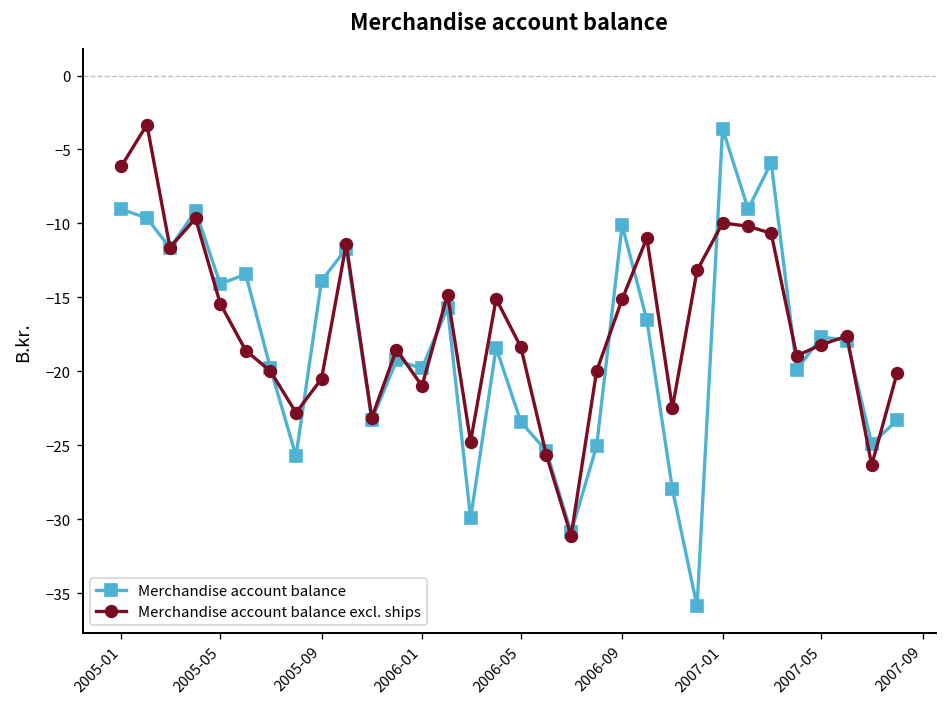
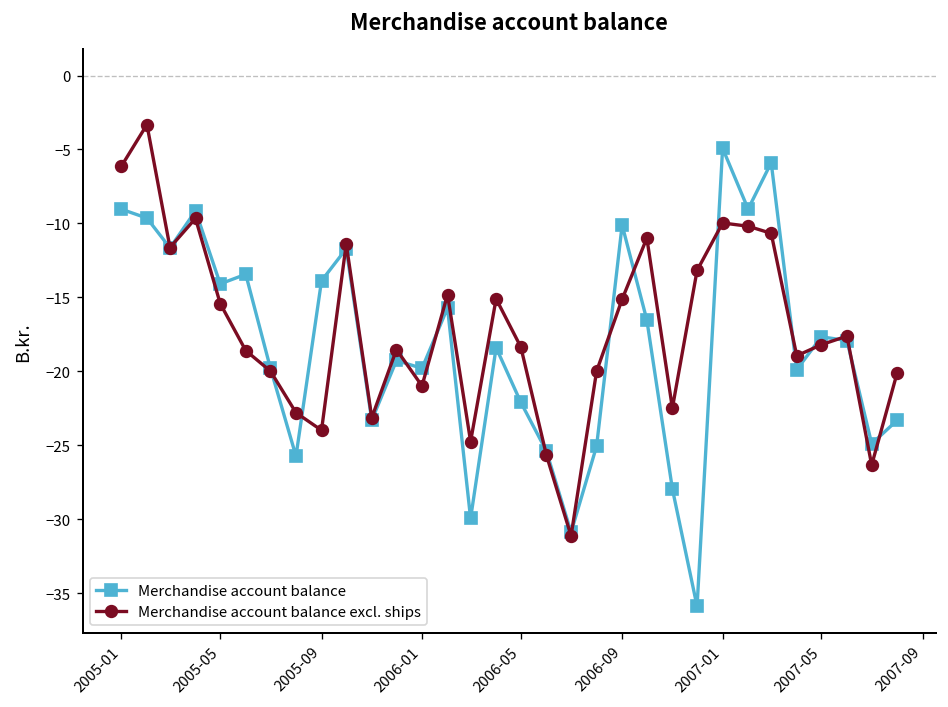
  {
    "Merchandise account balance": {
      "2005-01": -9.0,
      "2005-05": -14.1,
      "2005-09": -13.9,
      "2006-01": -19.8,
-     "2006-05": -23.4,
+     "2006-05": -22.1,
      "2006-09": -10.1,
-     "2007-01": -3.6,
+     "2007-01": -4.9,
      "2007-05": -17.7
    },
    "Merchandise account balance excl. ships": {
      "2005-01": -6.1,
      "2005-05": -15.4,
-     "2005-09": -20.5,
+     "2005-09": -24.0,
      "2006-01": -21.0,
      "2006-05": -18.4,
      "2006-09": -15.1,
      "2007-01": -10.0,
      "2007-05": -18.2
    }
  }
